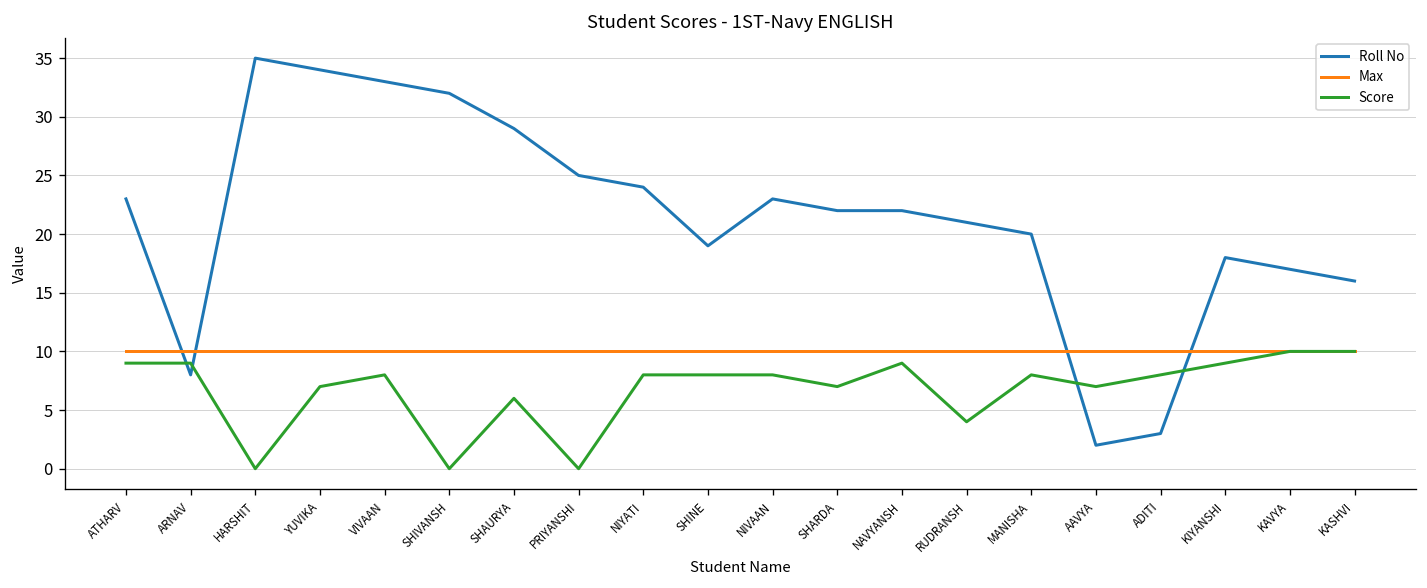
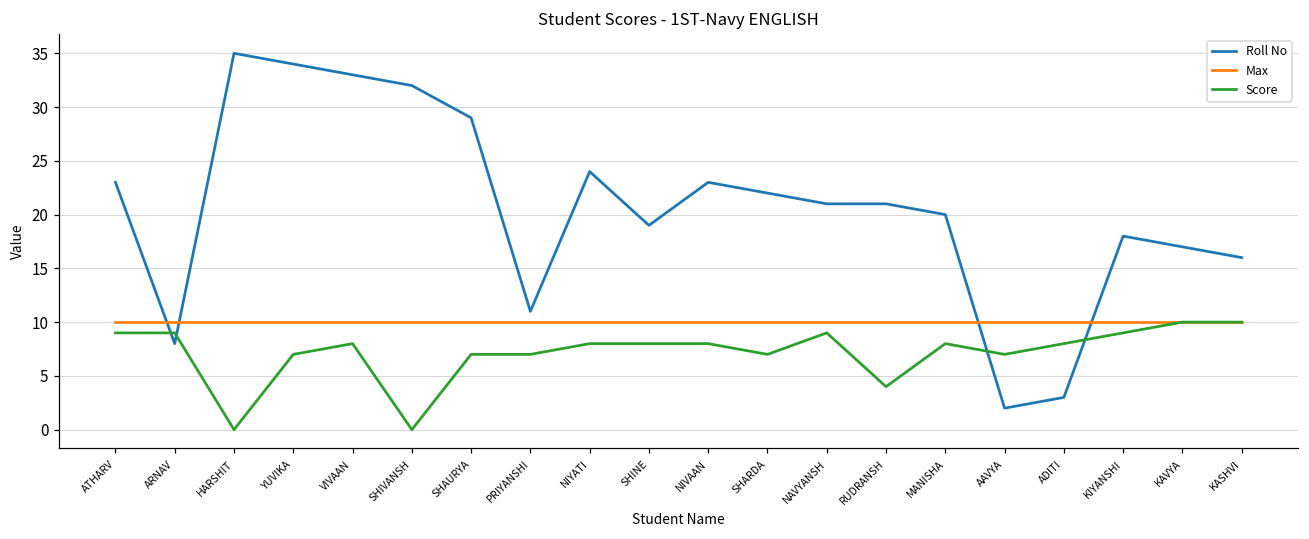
  {
    "Roll No": {
      "ATHARV": 23,
      "ARNAV": 8,
      "HARSHIT": 35,
      "YUVIKA": 34,
      "VIVAAN": 33,
      "SHIVANSH": 32,
      "SHAURYA": 29,
-     "PRIYANSHI": 25,
+     "PRIYANSHI": 11,
      "NIYATI": 24,
      "SHINE": 19,
      "NIVAAN": 23,
      "SHARDA": 22,
-     "NAVYANSH": 22,
+     "NAVYANSH": 21,
      "RUDRANSH": 21,
      "MANISHA": 20,
      "AAVYA": 2,
      "ADITI": 3,
      "KIYANSHI": 18,
      "KAVYA": 17,
      "KASHVI": 16
    },
    "Max": {
      "ATHARV": 10,
      "ARNAV": 10,
      "HARSHIT": 10,
      "YUVIKA": 10,
      "VIVAAN": 10,
      "SHIVANSH": 10,
      "SHAURYA": 10,
      "PRIYANSHI": 10,
      "NIYATI": 10,
      "SHINE": 10,
      "NIVAAN": 10,
      "SHARDA": 10,
      "NAVYANSH": 10,
      "RUDRANSH": 10,
      "MANISHA": 10,
      "AAVYA": 10,
      "ADITI": 10,
      "KIYANSHI": 10
    },
    "Score": {
      "ATHARV": 9,
      "ARNAV": 9,
      "HARSHIT": 0,
      "YUVIKA": 7,
      "VIVAAN": 8,
      "SHIVANSH": 0,
-     "SHAURYA": 6,
-     "PRIYANSHI": 0,
+     "SHAURYA": 7,
+     "PRIYANSHI": 7,
      "NIYATI": 8,
      "SHINE": 8,
      "NIVAAN": 8,
      "SHARDA": 7,
      "NAVYANSH": 9,
      "RUDRANSH": 4,
      "MANISHA": 8,
      "AAVYA": 7,
      "ADITI": 8,
      "KIYANSHI": 9
    }
  }
